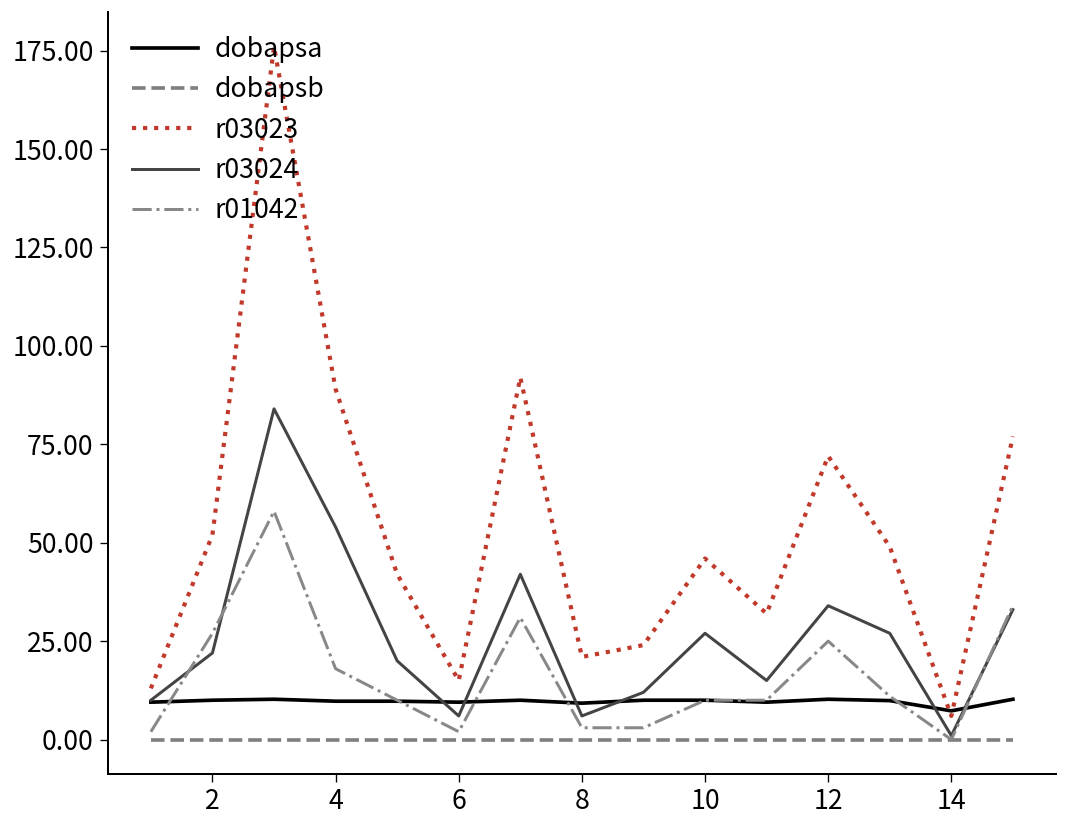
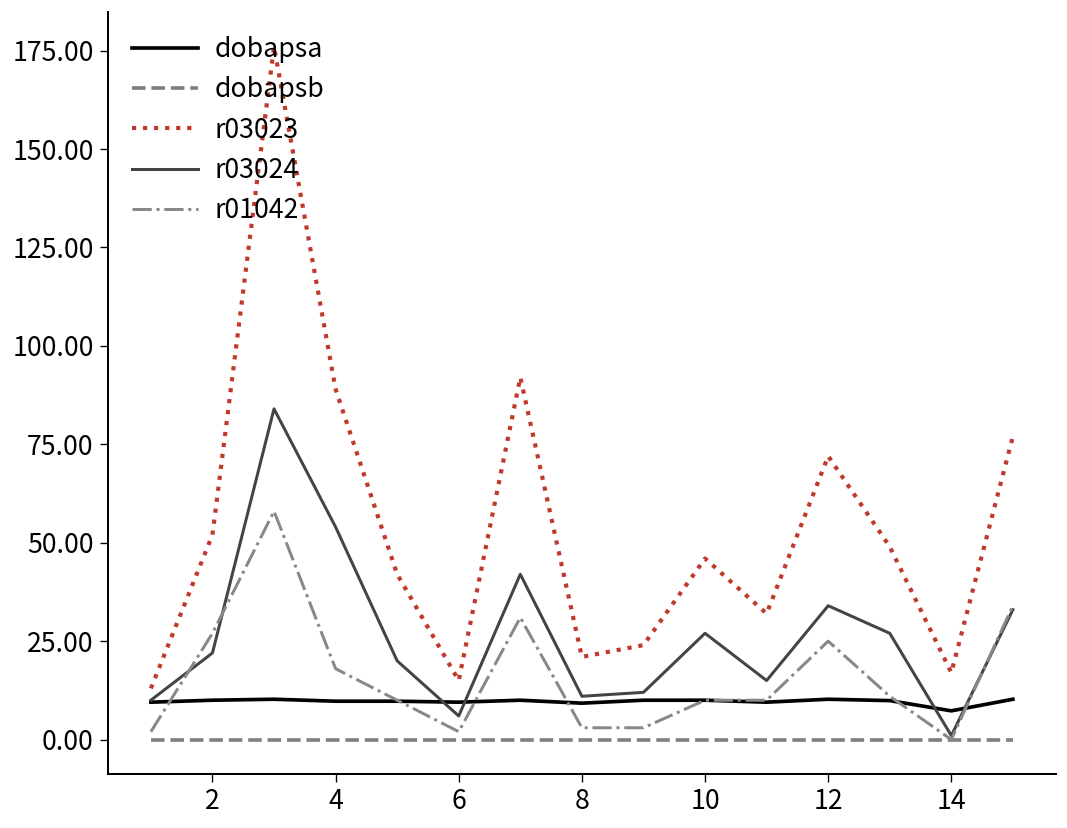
  {
    "dobapsa": {
      "2": 10,
      "4": 10,
      "6": 10,
      "8": 9,
      "12": 10,
      "14": 7
    },
    "r03023": {
      "2": 52,
      "4": 89,
      "6": 15,
      "8": 21,
      "10": 46,
      "12": 72,
-     "14": 6
+     "14": 17
    },
    "r03024": {
      "2": 22,
      "4": 54,
      "6": 6,
-     "8": 6,
+     "8": 11,
      "10": 27,
      "12": 34,
      "14": 1
    }
  }
